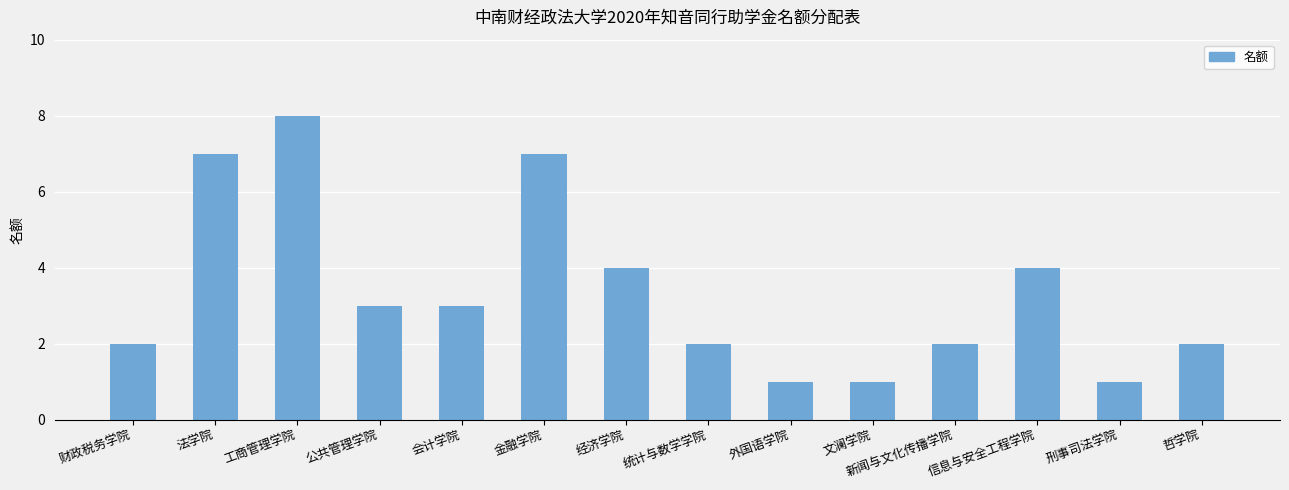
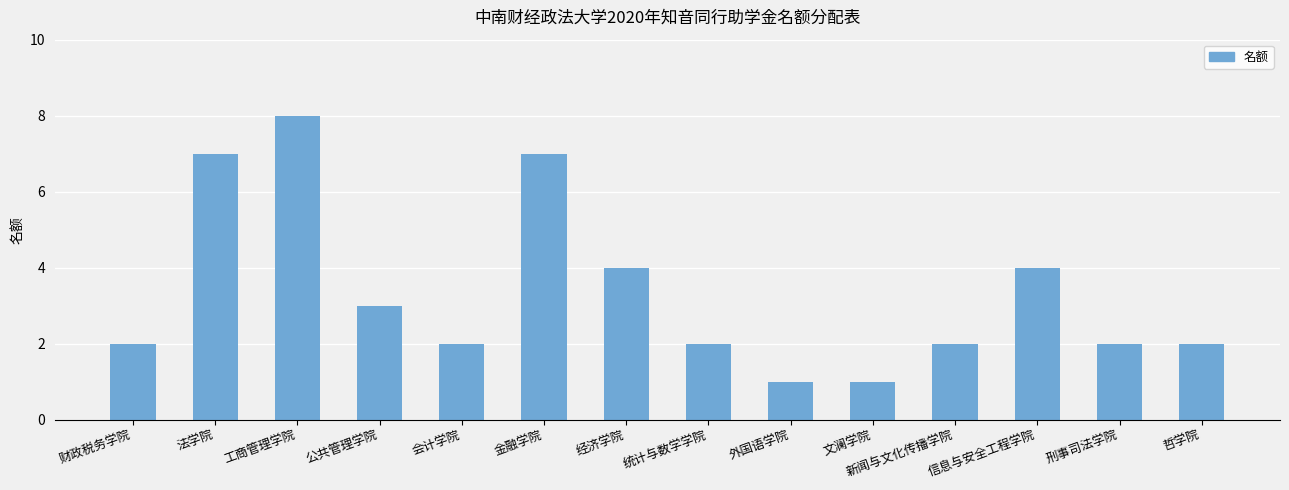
  {
    "财政税务学院": 2,
    "法学院": 7,
    "工商管理学院": 8,
    "公共管理学院": 3,
-   "会计学院": 3,
+   "会计学院": 2,
    "金融学院": 7,
    "经济学院": 4,
    "统计与数学学院": 2,
    "外国语学院": 1,
    "文澜学院": 1,
    "新闻与文化传播学院": 2,
    "信息与安全工程学院": 4,
-   "刑事司法学院": 1,
+   "刑事司法学院": 2,
    "哲学院": 2
  }
